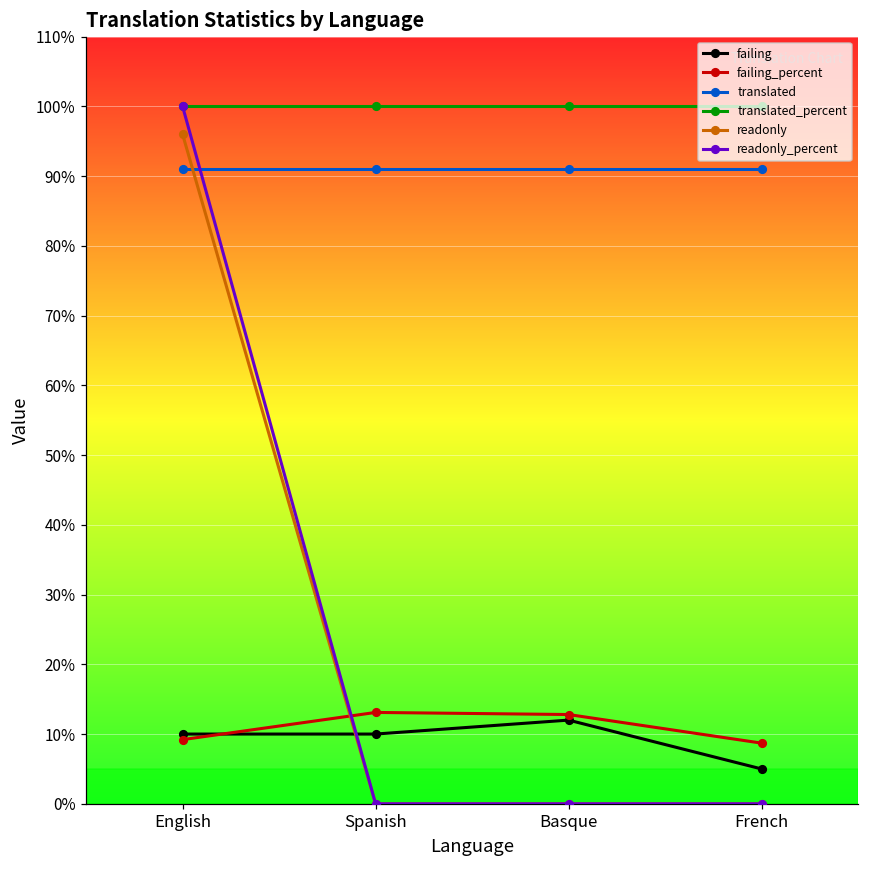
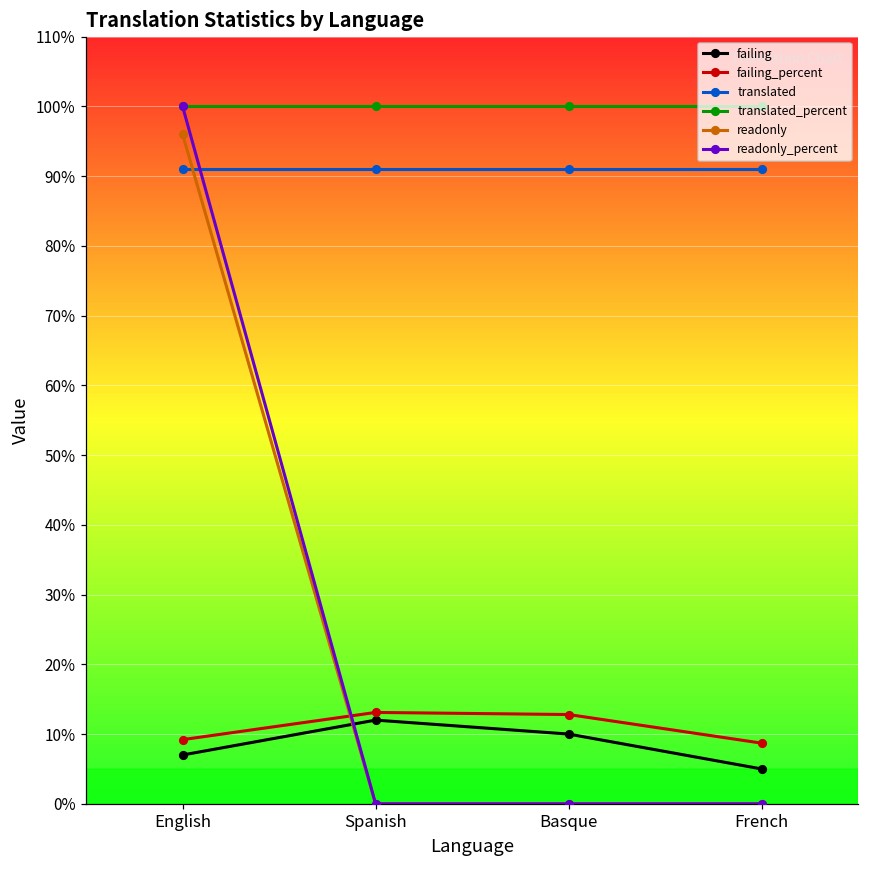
  {
    "failing": {
-     "English": "10%",
-     "Spanish": "10%",
-     "Basque": "12%"
+     "English": "7%",
+     "Spanish": "12%",
+     "Basque": "10%"
    },
    "failing_percent": {
      "English": "9%",
      "Spanish": "13%",
      "Basque": "13%",
      "French": "9%"
    },
    "translated": {
      "English": "91%",
      "Spanish": "91%",
      "Basque": "91%",
      "French": "91%"
    },
    "translated_percent": {
      "Spanish": "100%",
      "Basque": "100%"
    },
    "readonly": {
      "English": "96%"
    }
  }
